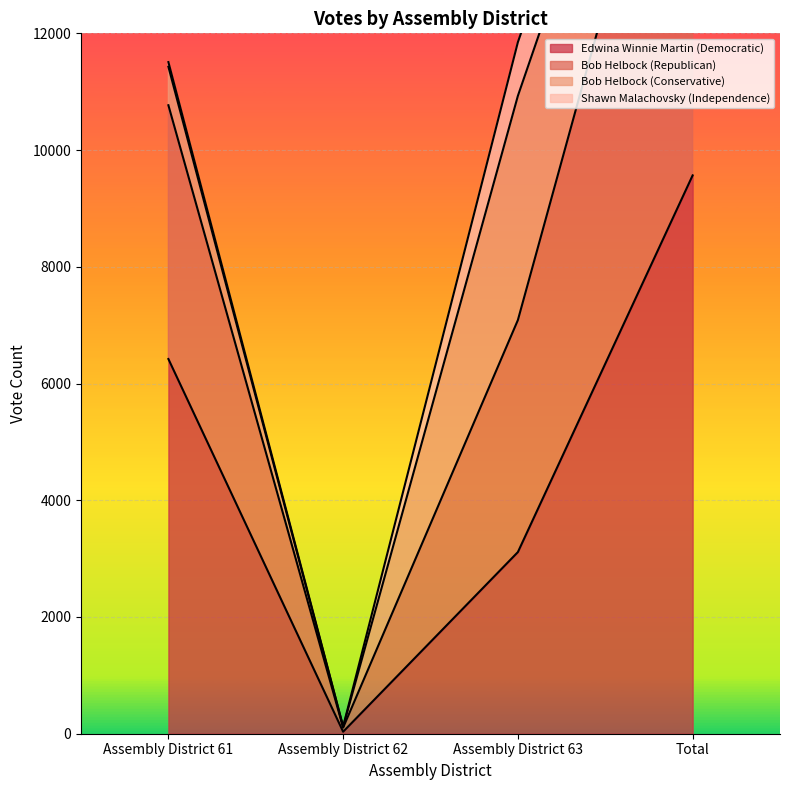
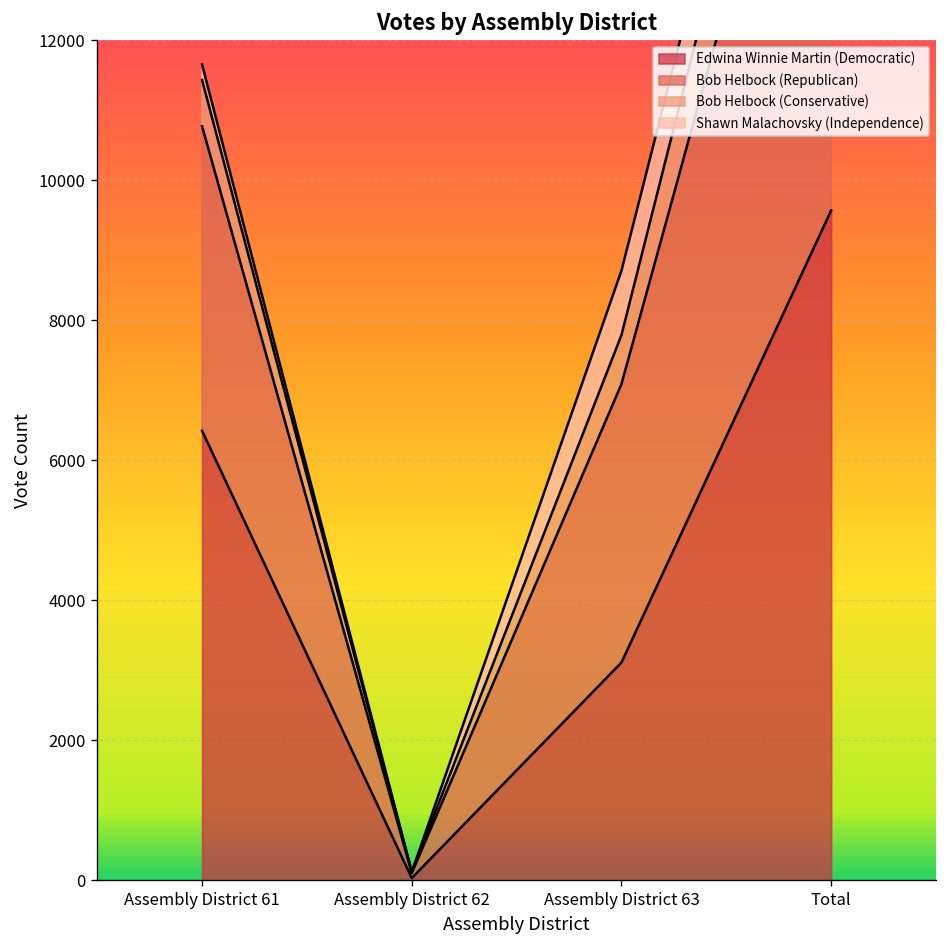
  {
    "Bob Helbock (Conservative)": {
      "Assembly District 61": 700,
-     "Assembly District 63": 3800
+     "Assembly District 63": 700
    },
    "Shawn Malachovsky (Independence)": {
-     "Assembly District 61": 100,
+     "Assembly District 61": 200,
      "Assembly District 63": 900
    }
  }
